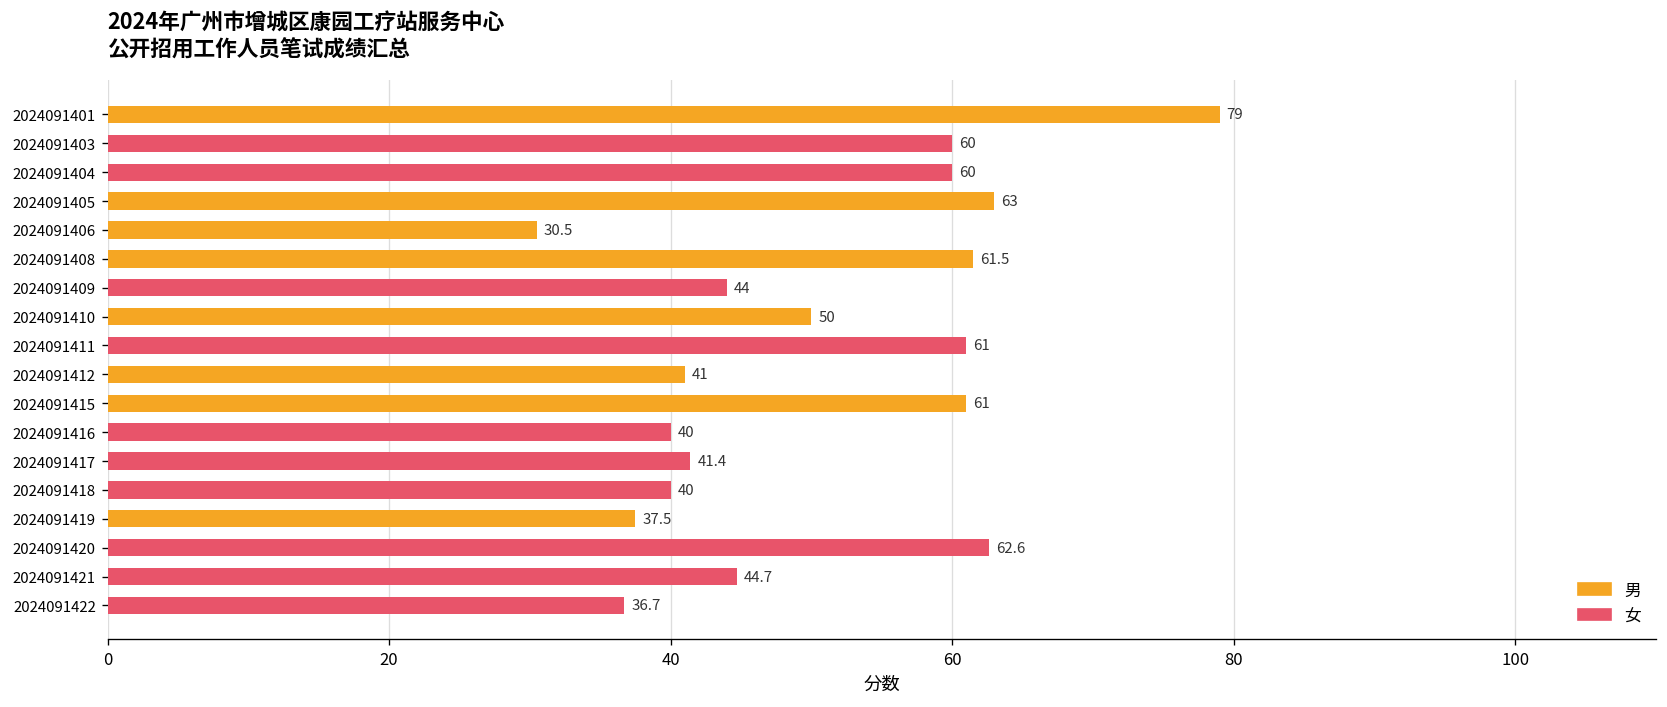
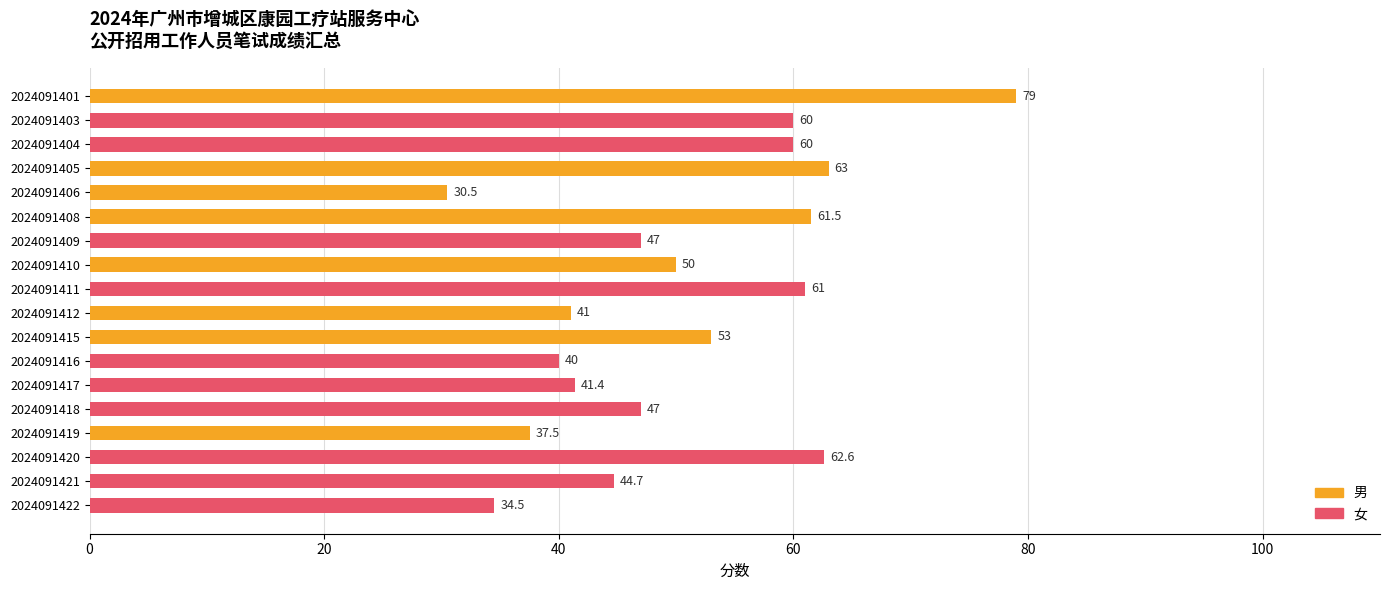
  {
    "2024091401": 79,
    "2024091403": 60,
    "2024091404": 60,
    "2024091405": 63,
    "2024091406": 30.5,
    "2024091408": 61.5,
-   "2024091409": 44,
+   "2024091409": 47,
    "2024091410": 50,
    "2024091411": 61,
    "2024091412": 41,
-   "2024091415": 61,
+   "2024091415": 53,
    "2024091416": 40,
    "2024091417": 41.4,
-   "2024091418": 40,
+   "2024091418": 47,
    "2024091419": 37.5,
    "2024091420": 62.6,
    "2024091421": 44.7,
-   "2024091422": 36.7
+   "2024091422": 34.5
  }
